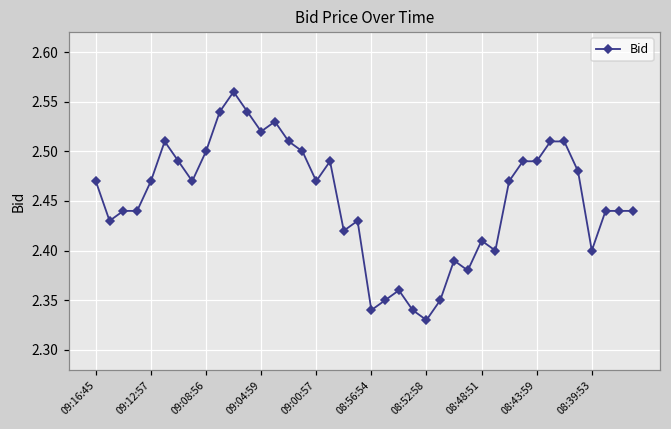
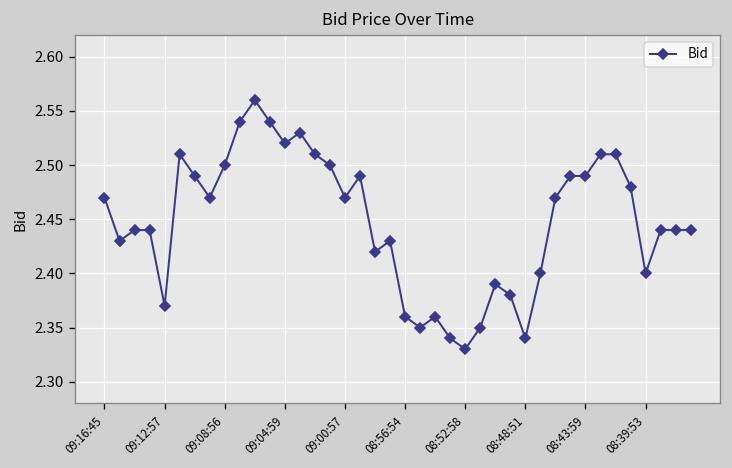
  {
    "09:16:45": 2.47,
-   "09:12:57": 2.47,
+   "09:12:57": 2.37,
    "09:08:56": 2.50,
    "09:04:59": 2.52,
    "09:00:57": 2.47,
-   "08:56:54": 2.34,
+   "08:56:54": 2.36,
    "08:52:58": 2.33,
-   "08:48:51": 2.41,
+   "08:48:51": 2.34,
    "08:43:59": 2.49,
    "08:39:53": 2.40
  }
